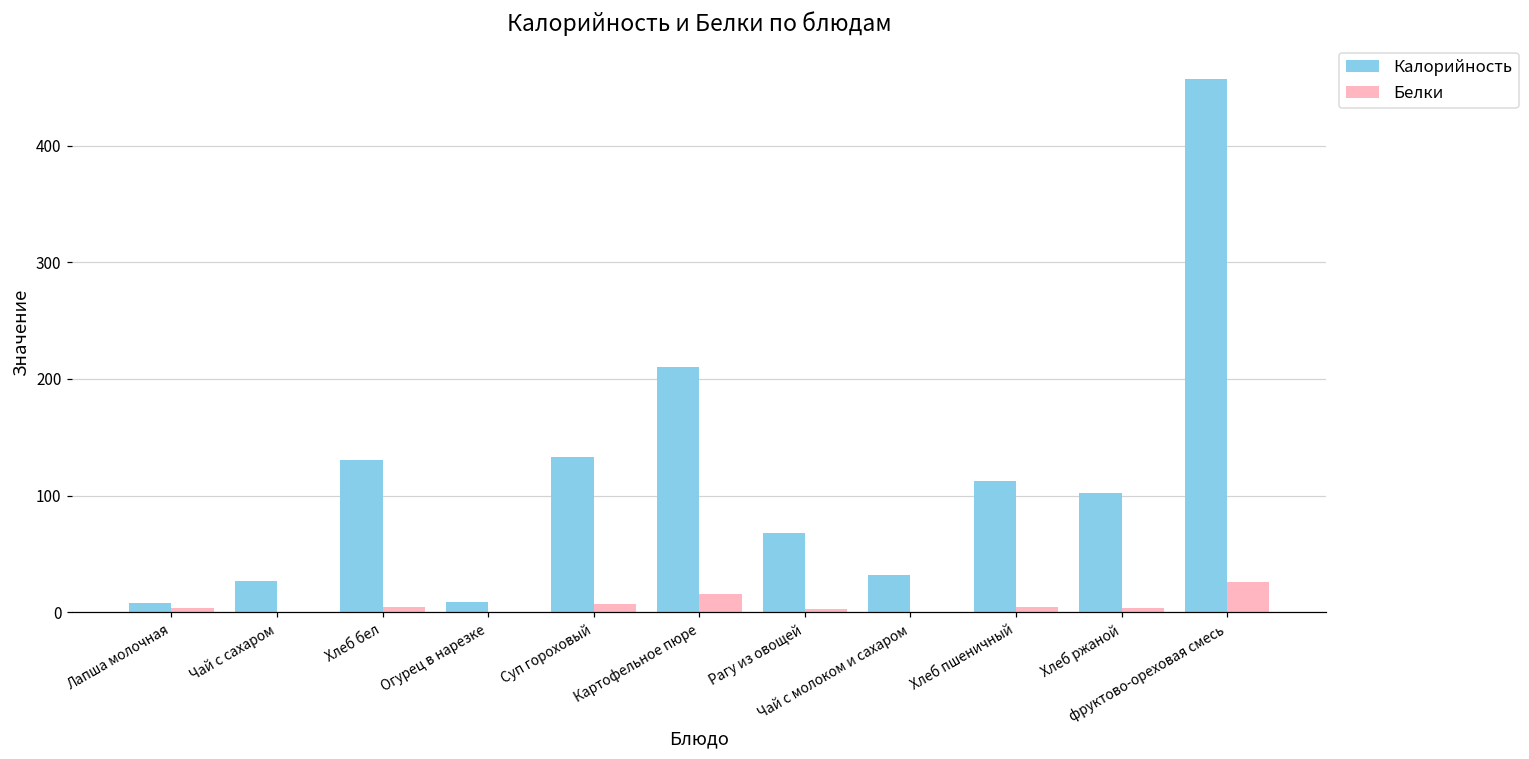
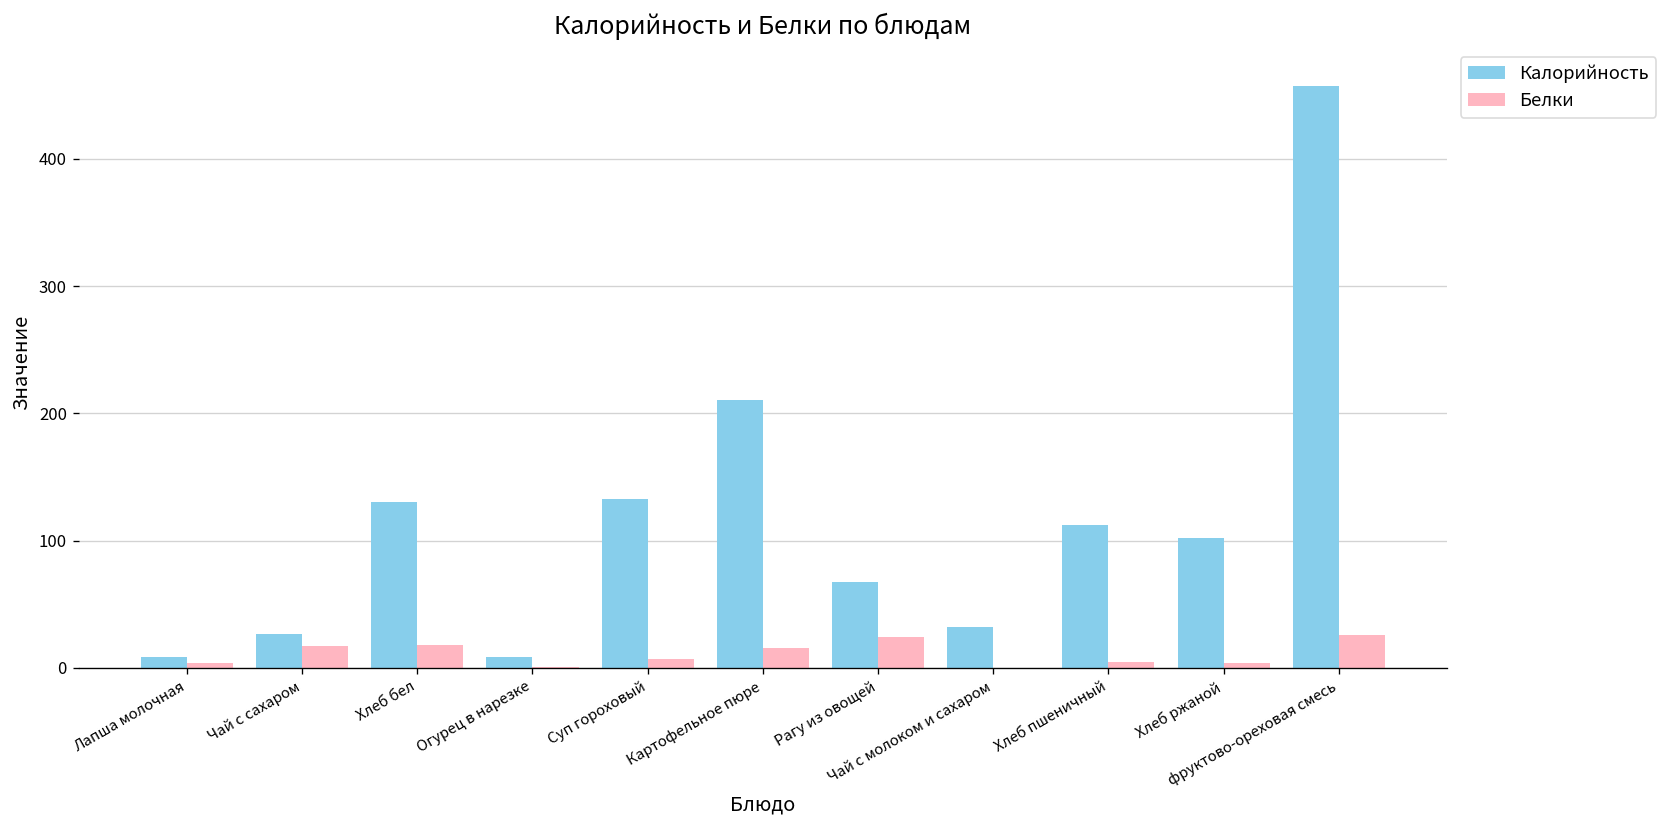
  {
    "Калорийность": {
      "Лапша молочная": 8,
      "Чай с сахаром": 27,
      "Хлеб бел": 130,
      "Огурец в нарезке": 9,
      "Суп гороховый": 133,
      "Картофельное пюре": 211,
      "Рагу из овощей": 68,
      "Чай с молоком и сахаром": 32,
      "Хлеб пшеничный": 112,
      "Хлеб ржаной": 103,
      "фруктово-ореховая смесь": 457
    },
    "Белки": {
      "Лапша молочная": 4,
-     "Чай с сахаром": 0,
-     "Хлеб бел": 5,
+     "Чай с сахаром": 17,
+     "Хлеб бел": 18,
      "Суп гороховый": 7,
      "Картофельное пюре": 15,
-     "Рагу из овощей": 3,
+     "Рагу из овощей": 24,
      "Хлеб пшеничный": 5,
      "Хлеб ржаной": 4,
      "фруктово-ореховая смесь": 26
    }
  }
